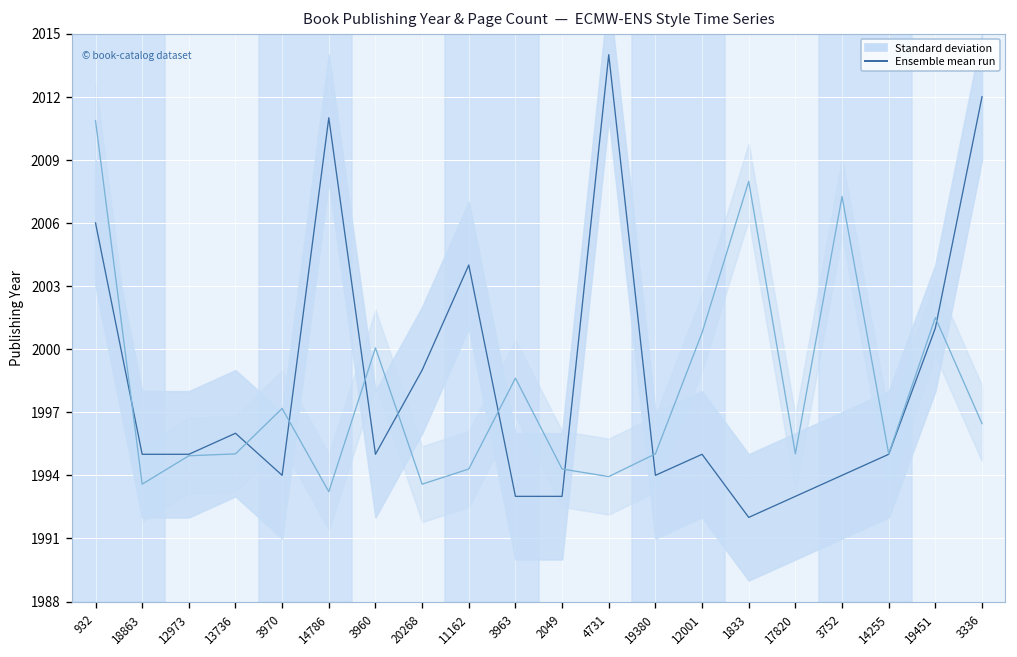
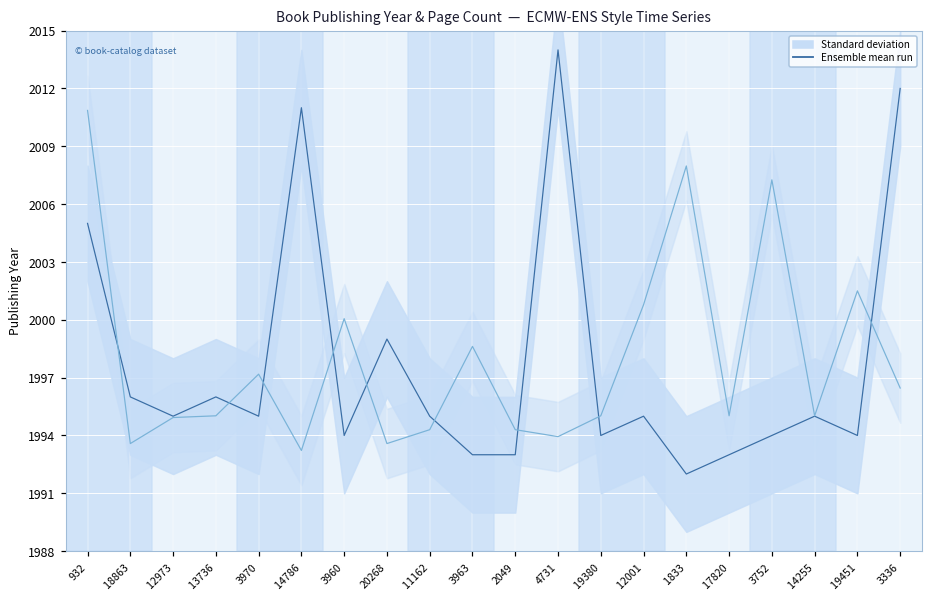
  {
    "Ensemble mean run": {
-     "932": 2006,
-     "18863": 1995,
+     "932": 2005,
+     "18863": 1996,
      "13736": 1996,
-     "3970": 1994,
+     "3970": 1995,
      "14786": 2011,
-     "3960": 1995,
+     "3960": 1994,
      "20268": 1999,
-     "11162": 2004,
+     "11162": 1995,
      "3963": 1993,
      "2049": 1993,
      "4731": 2014,
      "19380": 1994,
      "12001": 1995,
      "1833": 1992,
      "17820": 1993,
      "3752": 1994,
-     "19451": 2001,
+     "19451": 1994,
      "3336": 2012
    }
  }
